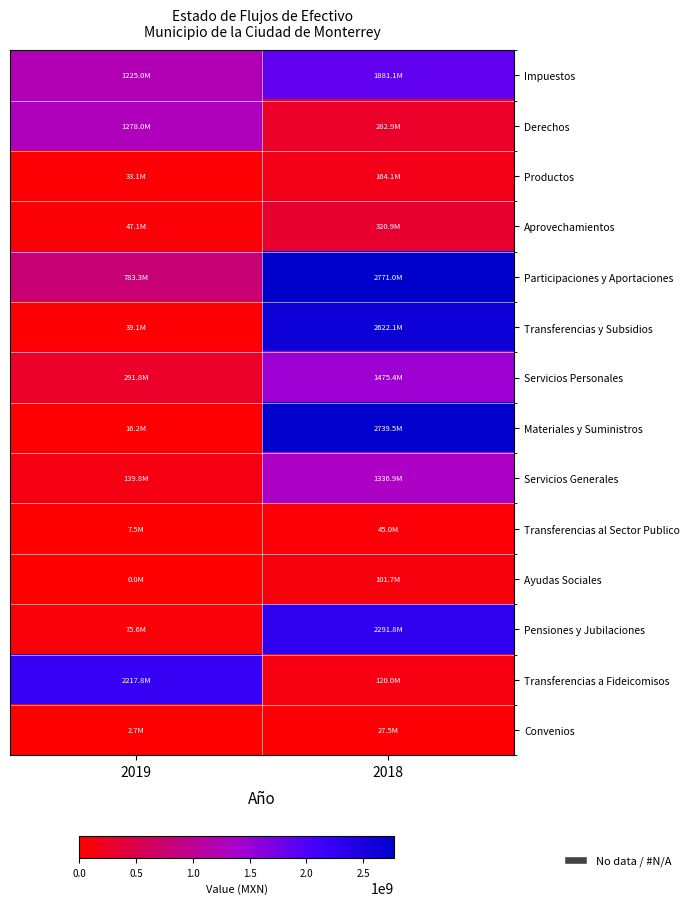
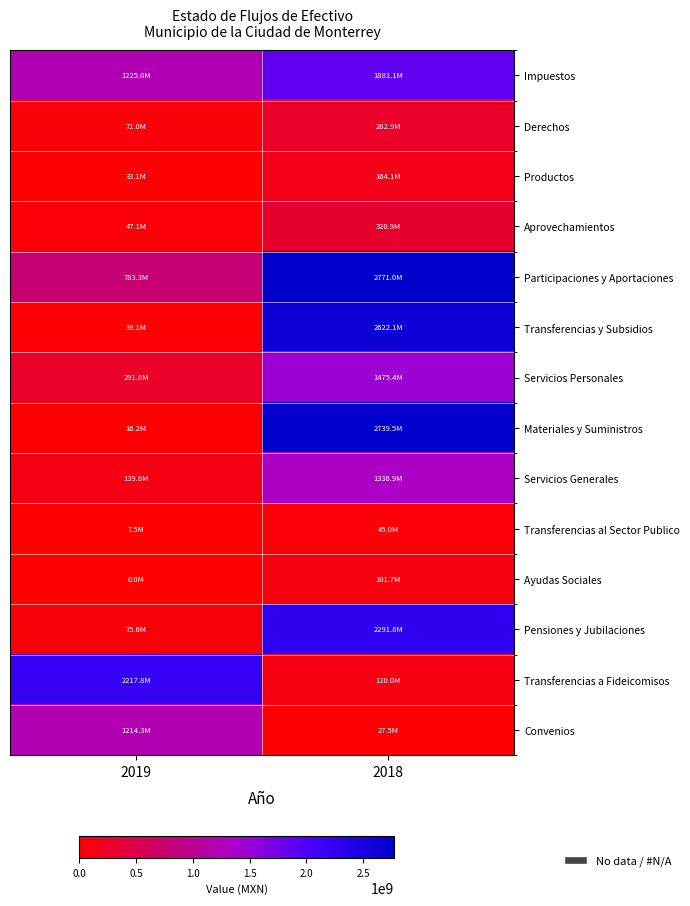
  {
    "Impuestos": {
      "2019": "1225.0M",
      "2018": "1881.1M"
    },
    "Derechos": {
-     "2019": "1278.0M",
+     "2019": "71.0M",
      "2018": "282.9M"
    },
    "Productos": {
      "2019": "33.1M",
      "2018": "164.1M"
    },
    "Aprovechamientos": {
      "2019": "47.1M",
      "2018": "320.9M"
    },
    "Participaciones y Aportaciones": {
      "2019": "783.3M",
      "2018": "2771.0M"
    },
    "Transferencias y Subsidios": {
      "2019": "39.1M",
      "2018": "2622.1M"
    },
    "Servicios Personales": {
      "2019": "291.8M",
      "2018": "1475.4M"
    },
    "Materiales y Suministros": {
      "2019": "16.2M",
      "2018": "2739.5M"
    },
    "Servicios Generales": {
      "2019": "139.8M",
      "2018": "1336.9M"
    },
    "Transferencias al Sector Publico": {
      "2019": "7.5M",
      "2018": "45.0M"
    },
    "Ayudas Sociales": {
      "2019": "0.0M",
      "2018": "101.7M"
    },
    "Pensiones y Jubilaciones": {
      "2019": "75.6M",
      "2018": "2291.8M"
    },
    "Transferencias a Fideicomisos": {
      "2019": "2217.8M",
      "2018": "120.0M"
    },
    "Convenios": {
-     "2019": "2.7M",
+     "2019": "1214.3M",
      "2018": "27.5M"
    }
  }
